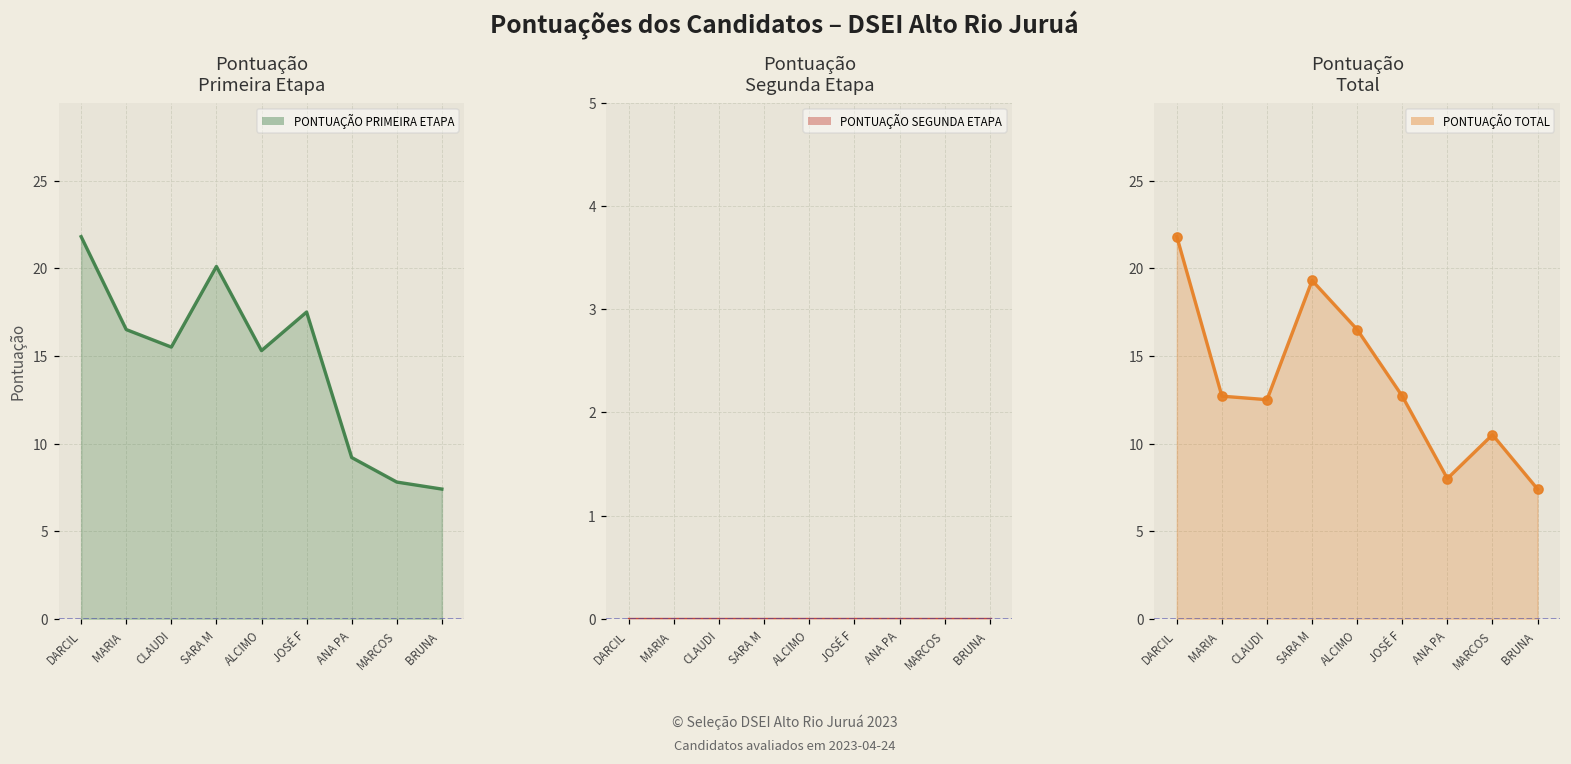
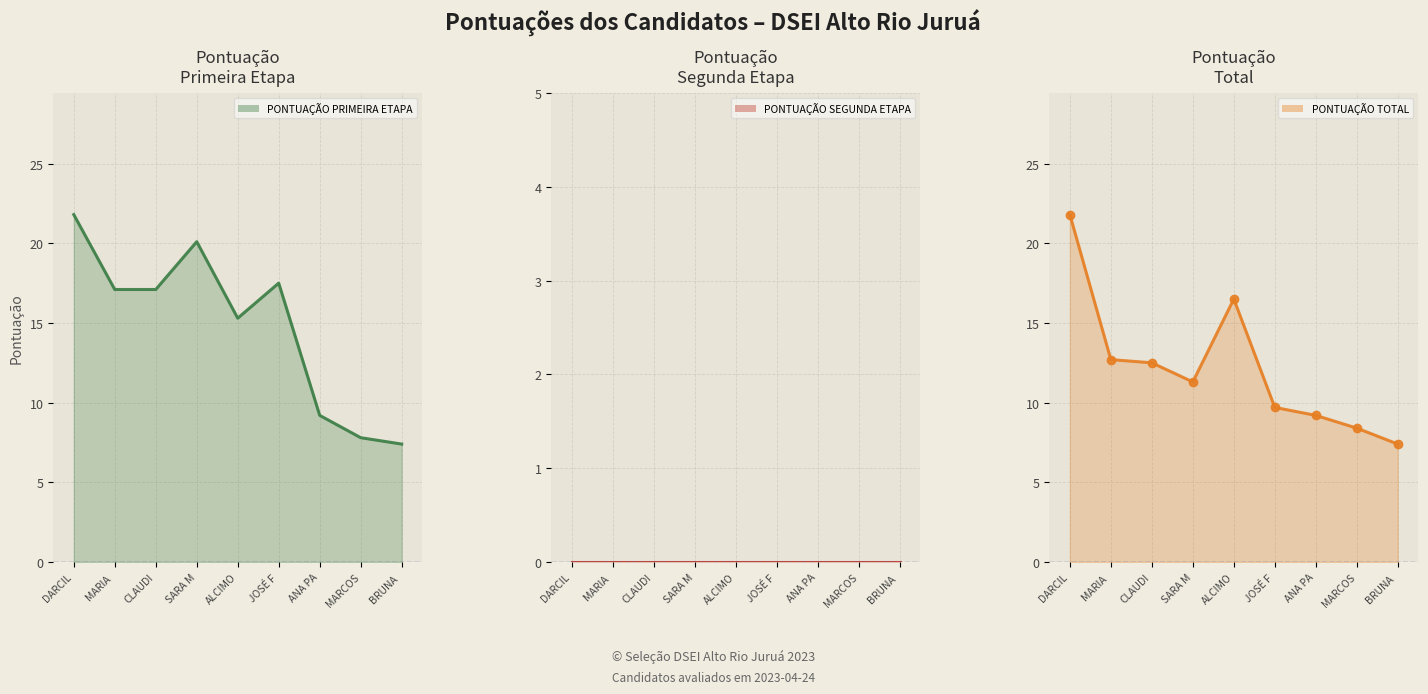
  {
    "Pontuação Primeira Etapa": {
      "DARCIL": 21.8,
-     "MARIA": 16.5,
-     "CLAUDI": 15.5,
+     "MARIA": 17.1,
+     "CLAUDI": 17.1,
      "SARA M": 20.1,
      "ALCIMO": 15.3,
      "JOSÉ F": 17.5,
      "ANA PA": 9.2,
      "MARCOS": 7.8,
      "BRUNA": 7.4
    },
    "Pontuação Segunda Etapa": {
      "DARCIL": 0.0,
      "MARIA": 0.0,
      "CLAUDI": 0.0,
      "SARA M": 0.0,
      "ALCIMO": 0.0,
      "JOSÉ F": 0.0,
      "ANA PA": 0.0,
      "MARCOS": 0.0,
      "BRUNA": 0.0
    },
    "Pontuação Total": {
      "DARCIL": 21.8,
      "MARIA": 12.7,
      "CLAUDI": 12.5,
-     "SARA M": 19.3,
+     "SARA M": 11.3,
      "ALCIMO": 16.5,
-     "JOSÉ F": 12.7,
-     "ANA PA": 8.0,
-     "MARCOS": 10.5,
+     "JOSÉ F": 9.7,
+     "ANA PA": 9.2,
+     "MARCOS": 8.4,
      "BRUNA": 7.4
    }
  }
